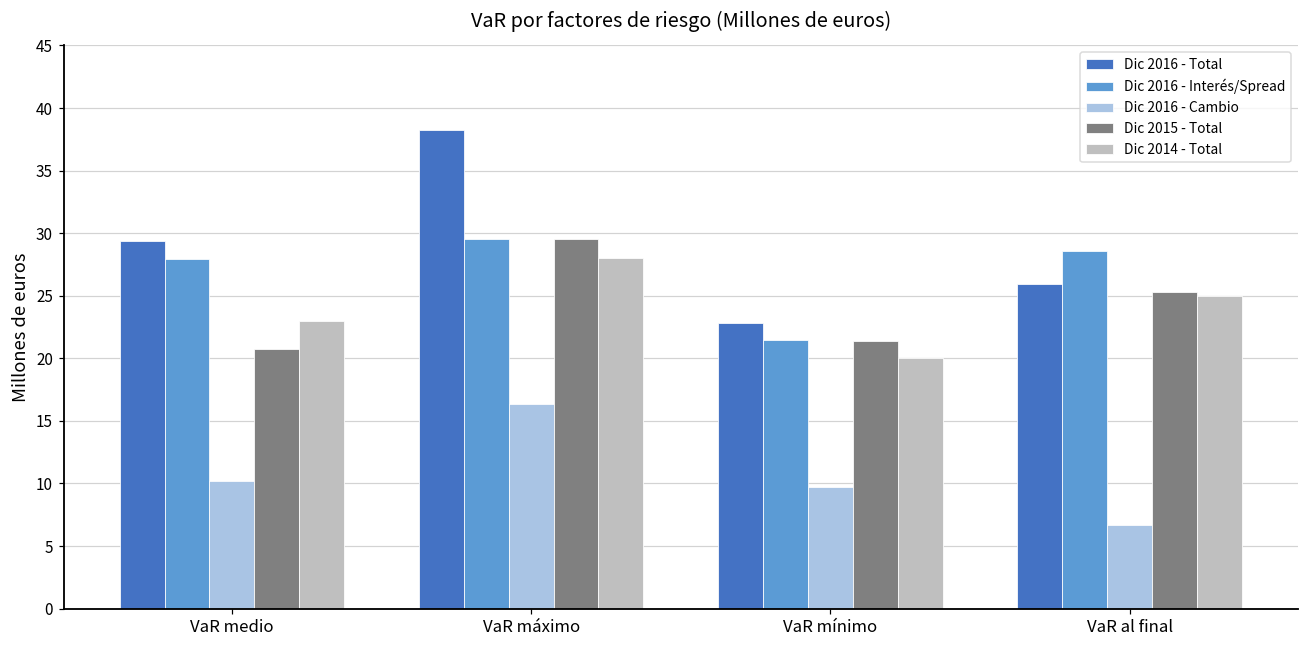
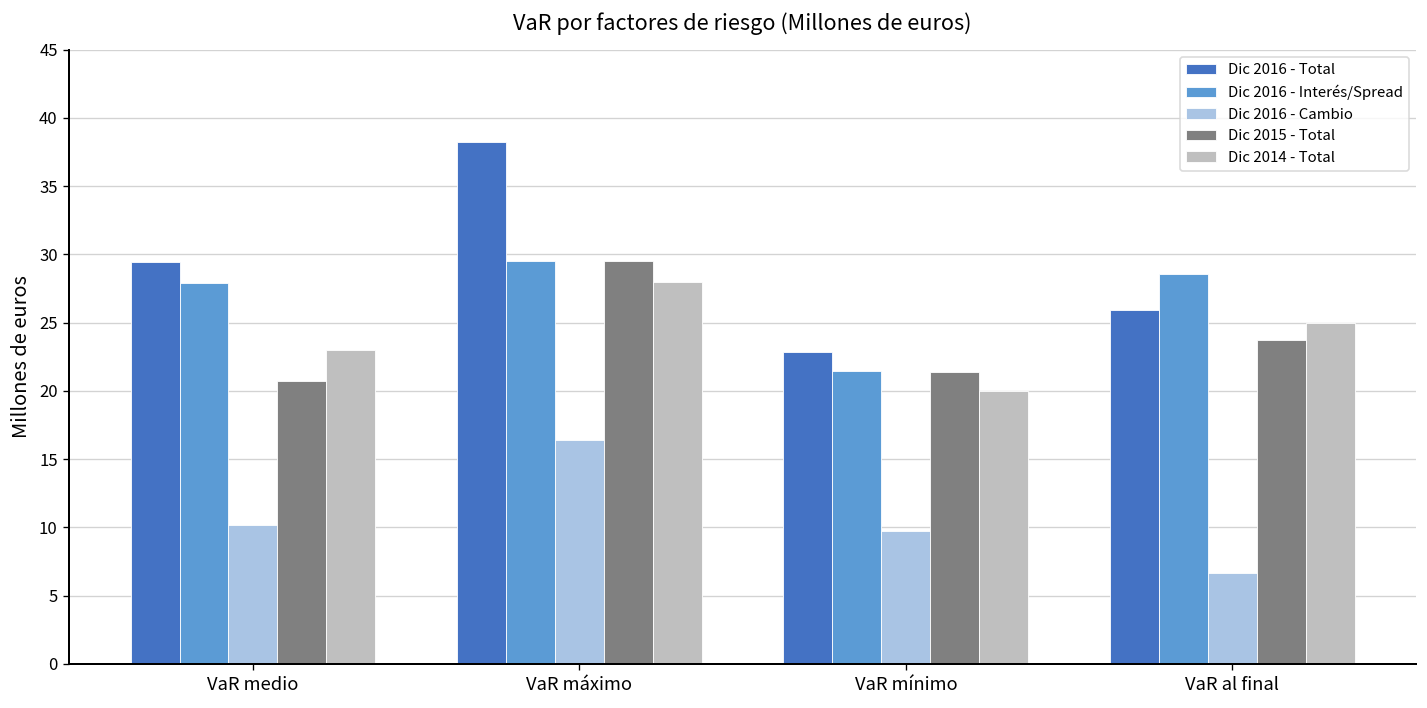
  {
    "Dic 2015 - Total": {
      "VaR medio": 20.7,
      "VaR máximo": 29.5,
      "VaR mínimo": 21.4,
-     "VaR al final": 25.3
+     "VaR al final": 23.7
    }
  }
